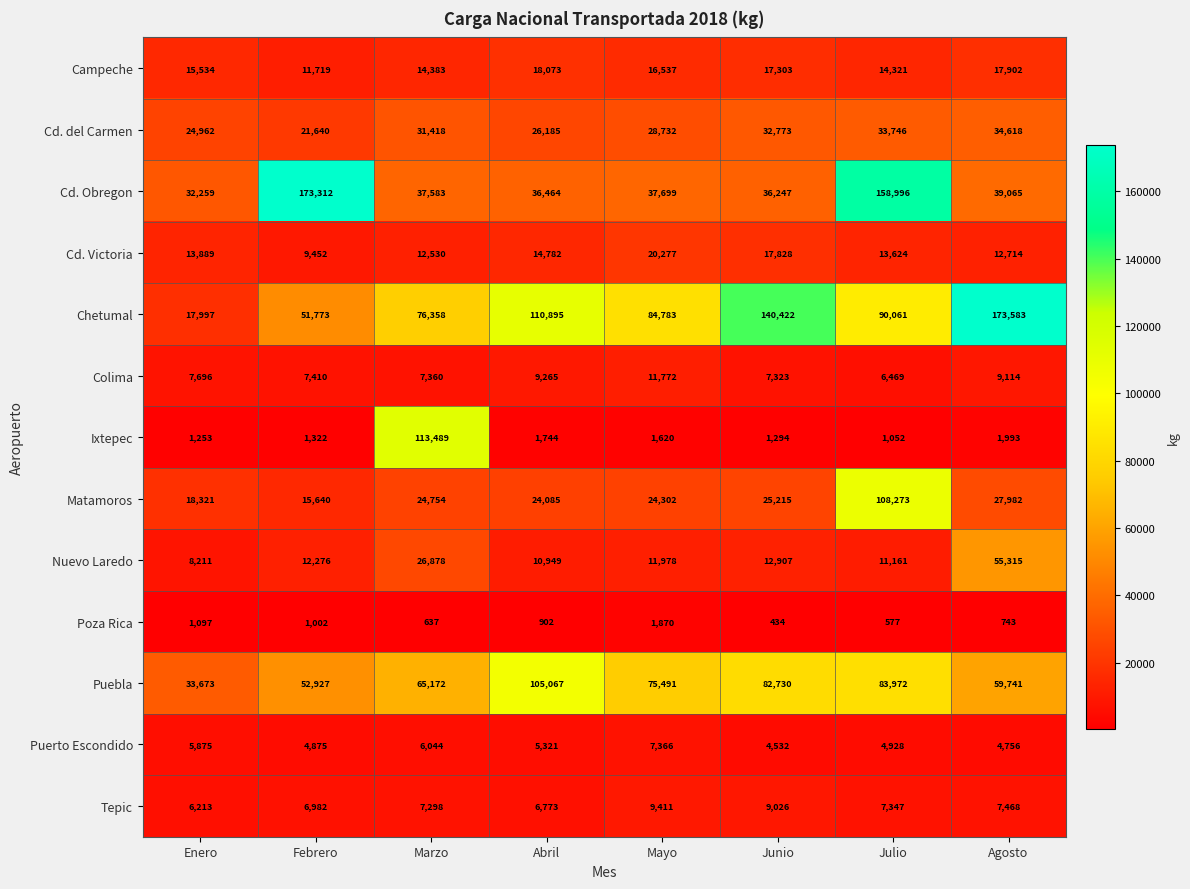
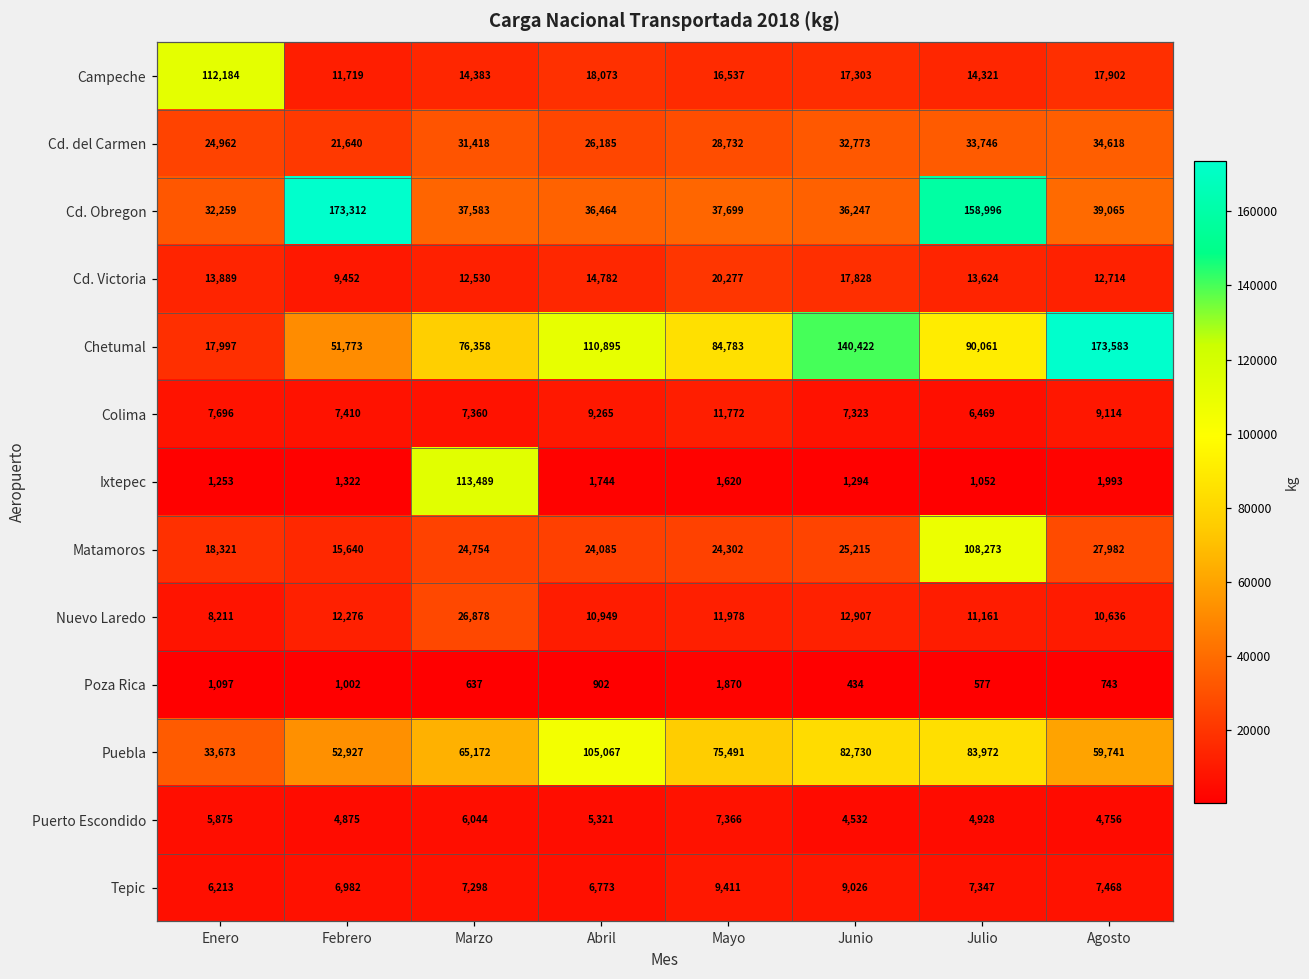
  {
    "Campeche": {
-     "Enero": "15,534",
+     "Enero": "112,184",
      "Febrero": "11,719",
      "Marzo": "14,383",
      "Abril": "18,073",
      "Mayo": "16,537",
      "Junio": "17,303",
      "Julio": "14,321",
      "Agosto": "17,902"
    },
    "Cd. del Carmen": {
      "Enero": "24,962",
      "Febrero": "21,640",
      "Marzo": "31,418",
      "Abril": "26,185",
      "Mayo": "28,732",
      "Junio": "32,773",
      "Julio": "33,746",
      "Agosto": "34,618"
    },
    "Cd. Obregon": {
      "Enero": "32,259",
      "Febrero": "173,312",
      "Marzo": "37,583",
      "Abril": "36,464",
      "Mayo": "37,699",
      "Junio": "36,247",
      "Julio": "158,996",
      "Agosto": "39,065"
    },
    "Cd. Victoria": {
      "Enero": "13,889",
      "Febrero": "9,452",
      "Marzo": "12,530",
      "Abril": "14,782",
      "Mayo": "20,277",
      "Junio": "17,828",
      "Julio": "13,624",
      "Agosto": "12,714"
    },
    "Chetumal": {
      "Enero": "17,997",
      "Febrero": "51,773",
      "Marzo": "76,358",
      "Abril": "110,895",
      "Mayo": "84,783",
      "Junio": "140,422",
      "Julio": "90,061",
      "Agosto": "173,583"
    },
    "Colima": {
      "Enero": "7,696",
      "Febrero": "7,410",
      "Marzo": "7,360",
      "Abril": "9,265",
      "Mayo": "11,772",
      "Junio": "7,323",
      "Julio": "6,469",
      "Agosto": "9,114"
    },
    "Ixtepec": {
      "Enero": "1,253",
      "Febrero": "1,322",
      "Marzo": "113,489",
      "Abril": "1,744",
      "Mayo": "1,620",
      "Junio": "1,294",
      "Julio": "1,052",
      "Agosto": "1,993"
    },
    "Matamoros": {
      "Enero": "18,321",
      "Febrero": "15,640",
      "Marzo": "24,754",
      "Abril": "24,085",
      "Mayo": "24,302",
      "Junio": "25,215",
      "Julio": "108,273",
      "Agosto": "27,982"
    },
    "Nuevo Laredo": {
      "Enero": "8,211",
      "Febrero": "12,276",
      "Marzo": "26,878",
      "Abril": "10,949",
      "Mayo": "11,978",
      "Junio": "12,907",
      "Julio": "11,161",
-     "Agosto": "55,315"
+     "Agosto": "10,636"
    },
    "Poza Rica": {
      "Enero": "1,097",
      "Febrero": "1,002",
      "Marzo": "637",
      "Abril": "902",
      "Mayo": "1,870",
      "Junio": "434",
      "Julio": "577",
      "Agosto": "743"
    },
    "Puebla": {
      "Enero": "33,673",
      "Febrero": "52,927",
      "Marzo": "65,172",
      "Abril": "105,067",
      "Mayo": "75,491",
      "Junio": "82,730",
      "Julio": "83,972",
      "Agosto": "59,741"
    },
    "Puerto Escondido": {
      "Enero": "5,875",
      "Febrero": "4,875",
      "Marzo": "6,044",
      "Abril": "5,321",
      "Mayo": "7,366",
      "Junio": "4,532",
      "Julio": "4,928",
      "Agosto": "4,756"
    },
    "Tepic": {
      "Enero": "6,213",
      "Febrero": "6,982",
      "Marzo": "7,298",
      "Abril": "6,773",
      "Mayo": "9,411",
      "Junio": "9,026",
      "Julio": "7,347",
      "Agosto": "7,468"
    }
  }
